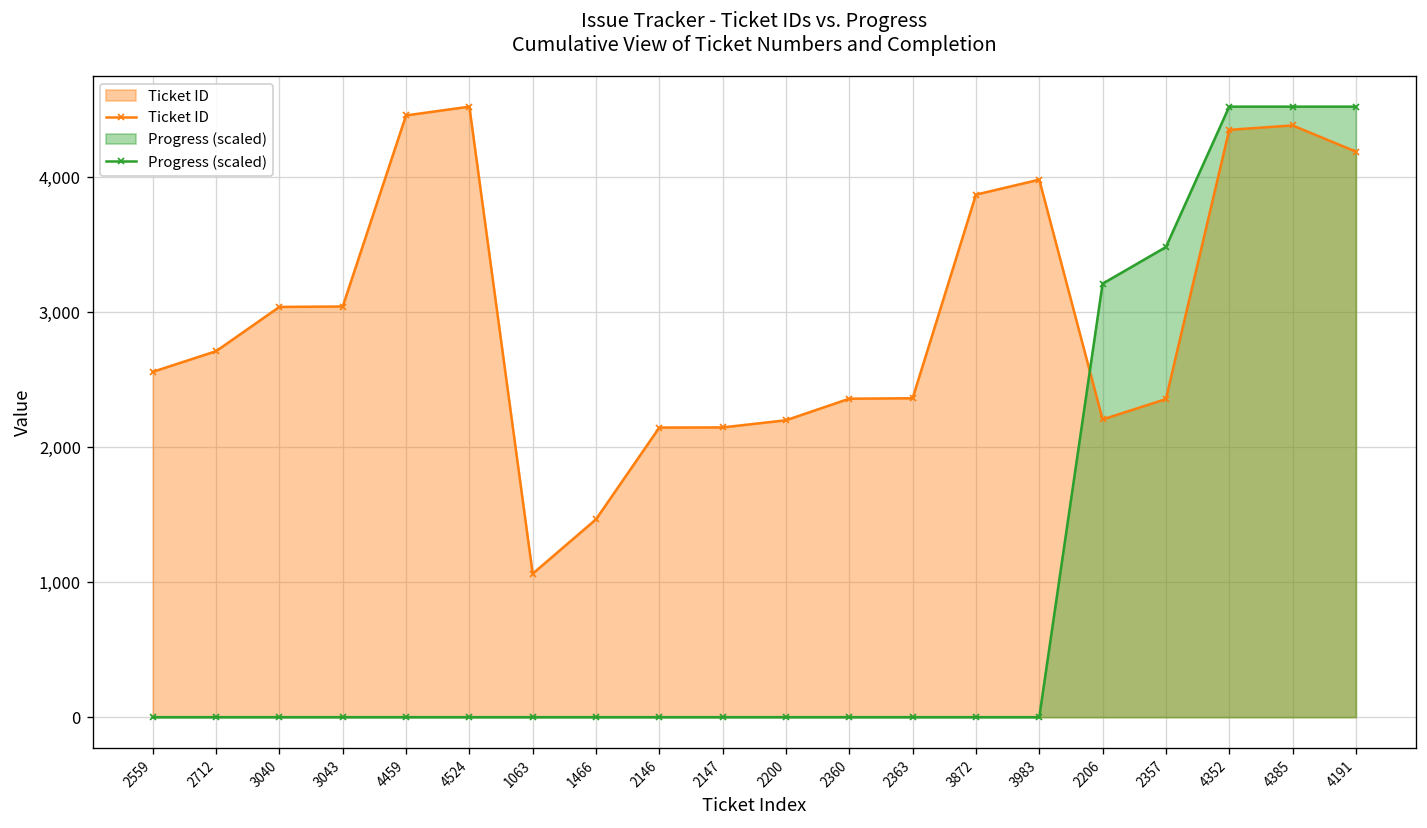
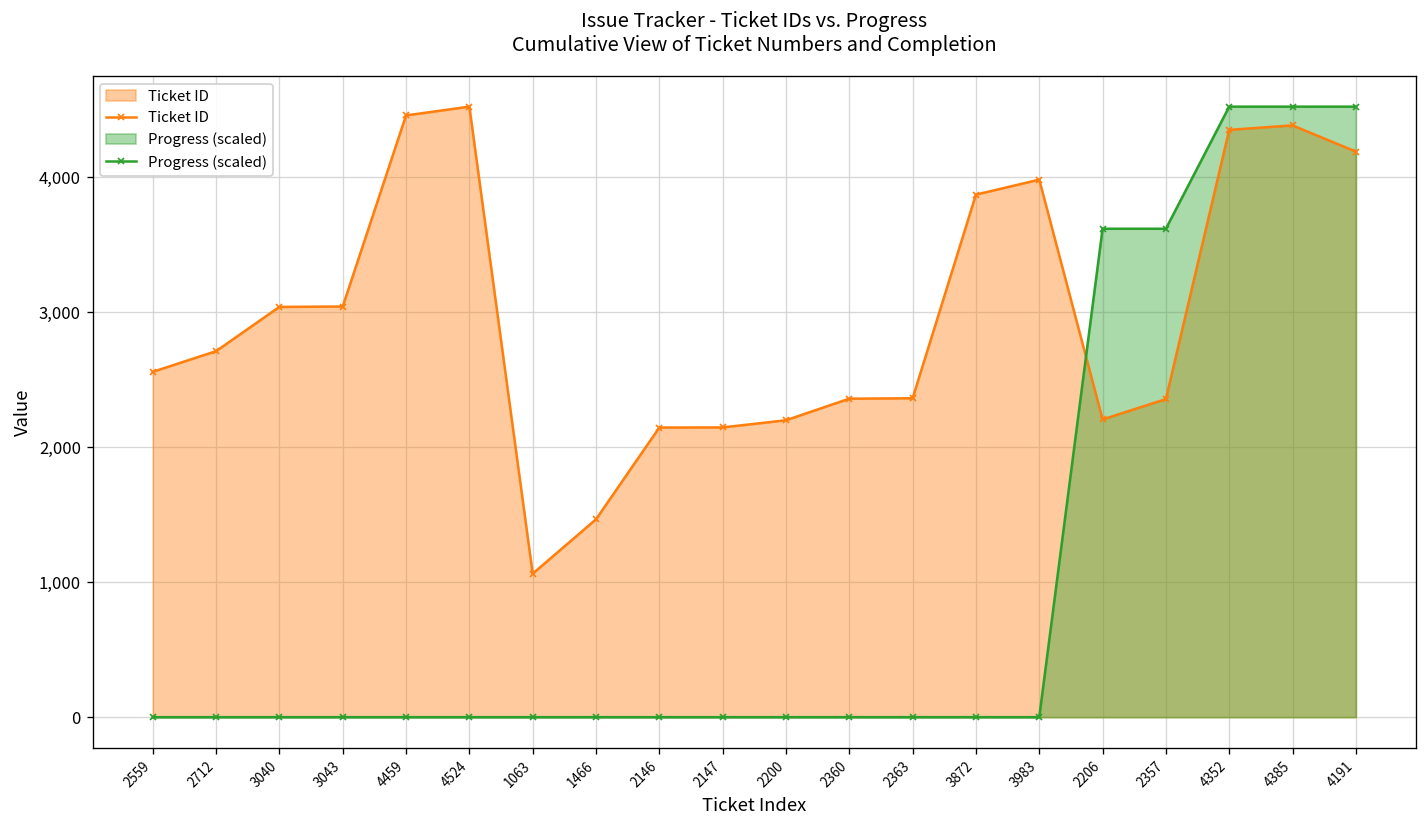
  {
    "Ticket ID": {
      "2559": "2,560",
      "2712": "2,710",
      "3040": "3,040",
      "3043": "3,040",
      "4459": "4,460",
      "4524": "4,520",
      "1063": "1,060",
      "1466": "1,470",
      "2146": "2,150",
      "2147": "2,150",
      "2200": "2,200",
      "2360": "2,360",
      "2363": "2,360",
      "3872": "3,870",
      "3983": "3,980",
      "2206": "2,210",
      "2357": "2,360",
      "4352": "4,350",
      "4385": "4,390",
      "4191": "4,190"
    },
    "Progress (scaled)": {
      "2559": "0",
      "2712": "0",
      "3040": "0",
      "3043": "0",
      "4459": "0",
      "4524": "0",
      "1063": "0",
      "1466": "0",
      "2146": "0",
      "2147": "0",
      "2200": "0",
      "2360": "0",
      "2363": "0",
      "3872": "0",
      "3983": "0",
-     "2206": "3,210",
-     "2357": "3,480",
+     "2206": "3,620",
+     "2357": "3,620",
      "4352": "4,520",
      "4385": "4,520",
      "4191": "4,520"
    }
  }
